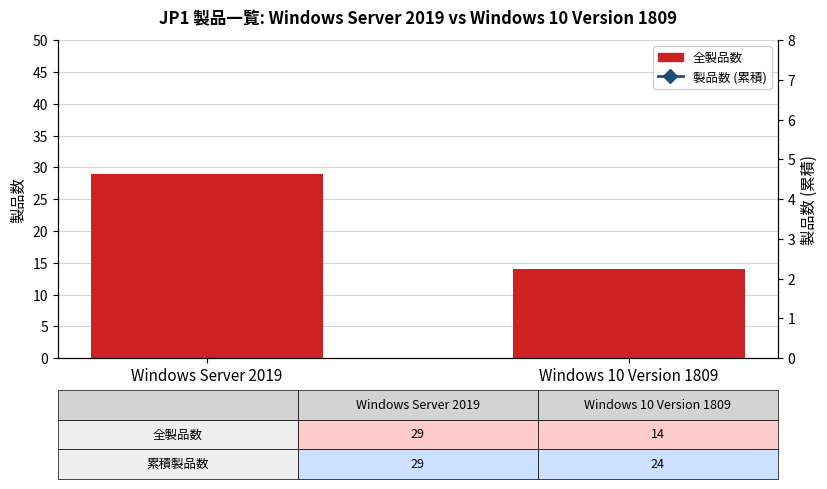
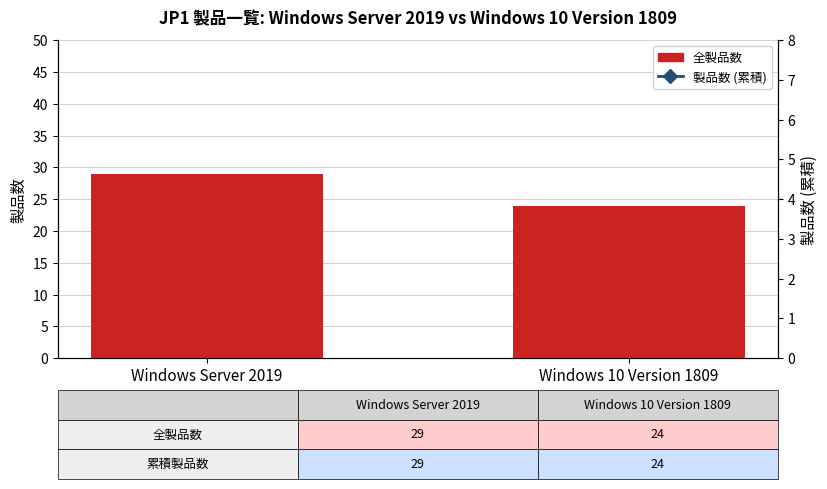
  {
    "全製品数": {
-     "Windows 10 Version 1809": 14
+     "Windows 10 Version 1809": 24
    }
  }
